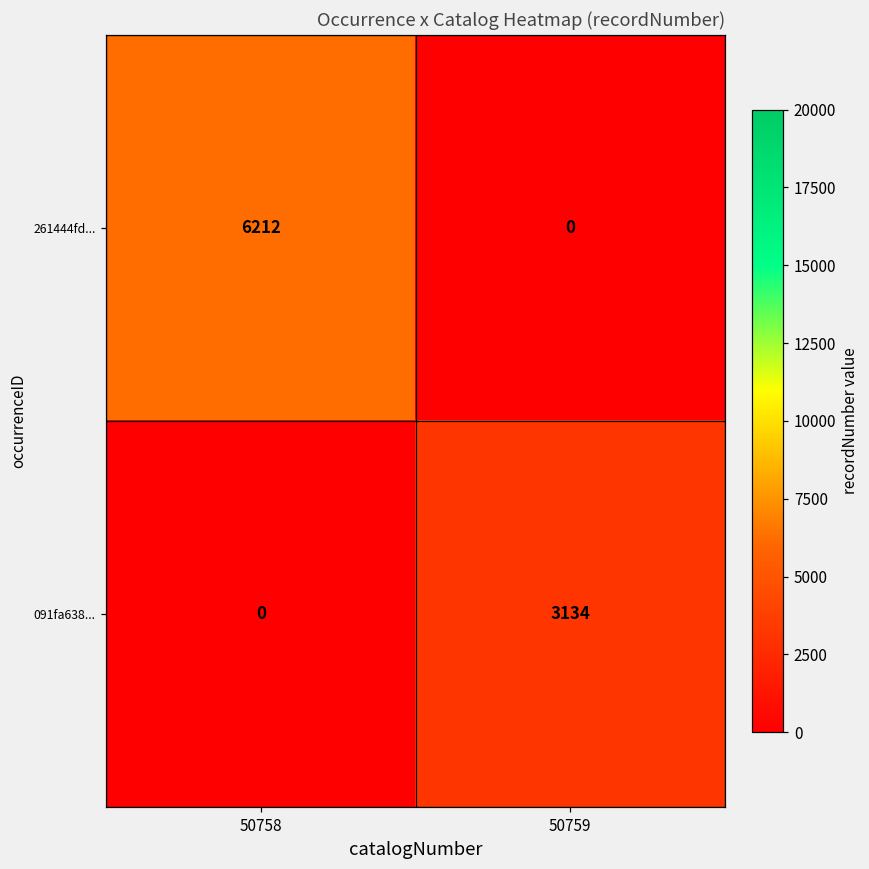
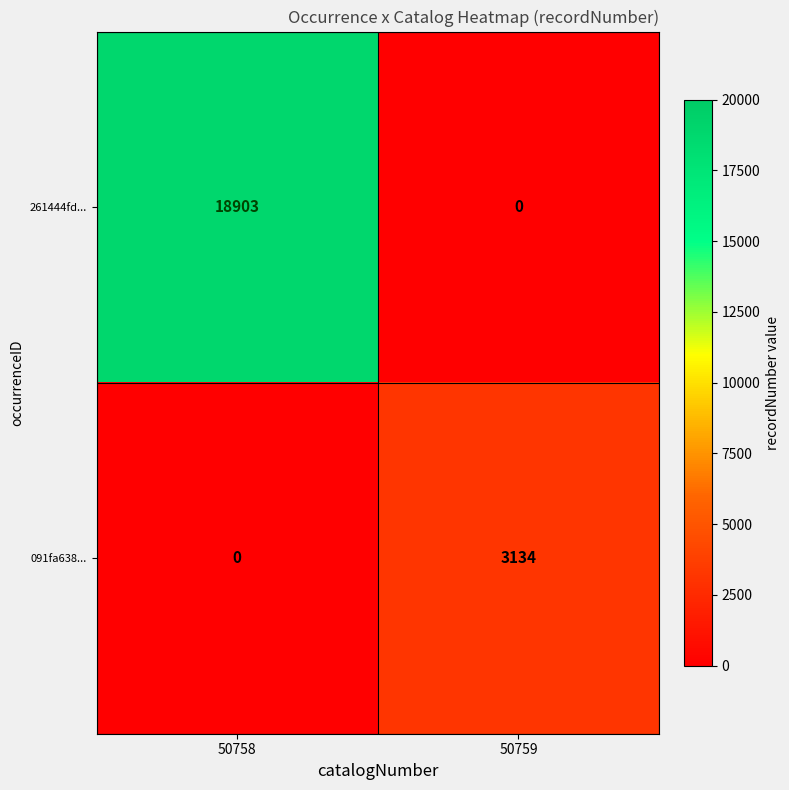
  {
    "261444fd...": {
-     "50758": 6212,
+     "50758": 18903,
      "50759": 0
    },
    "091fa638...": {
      "50758": 0,
      "50759": 3134
    }
  }
